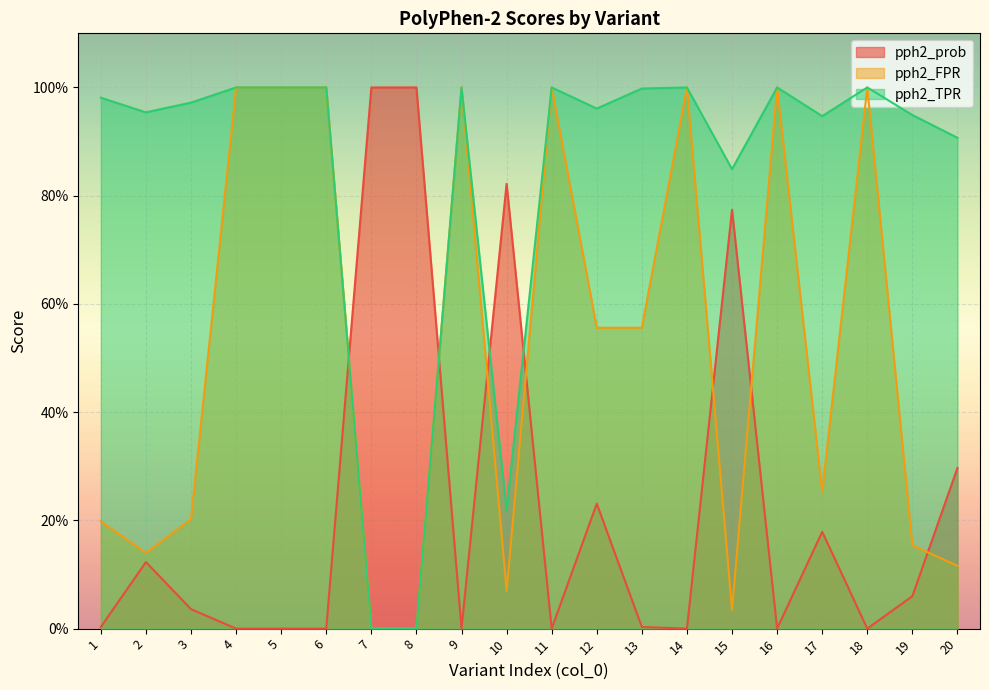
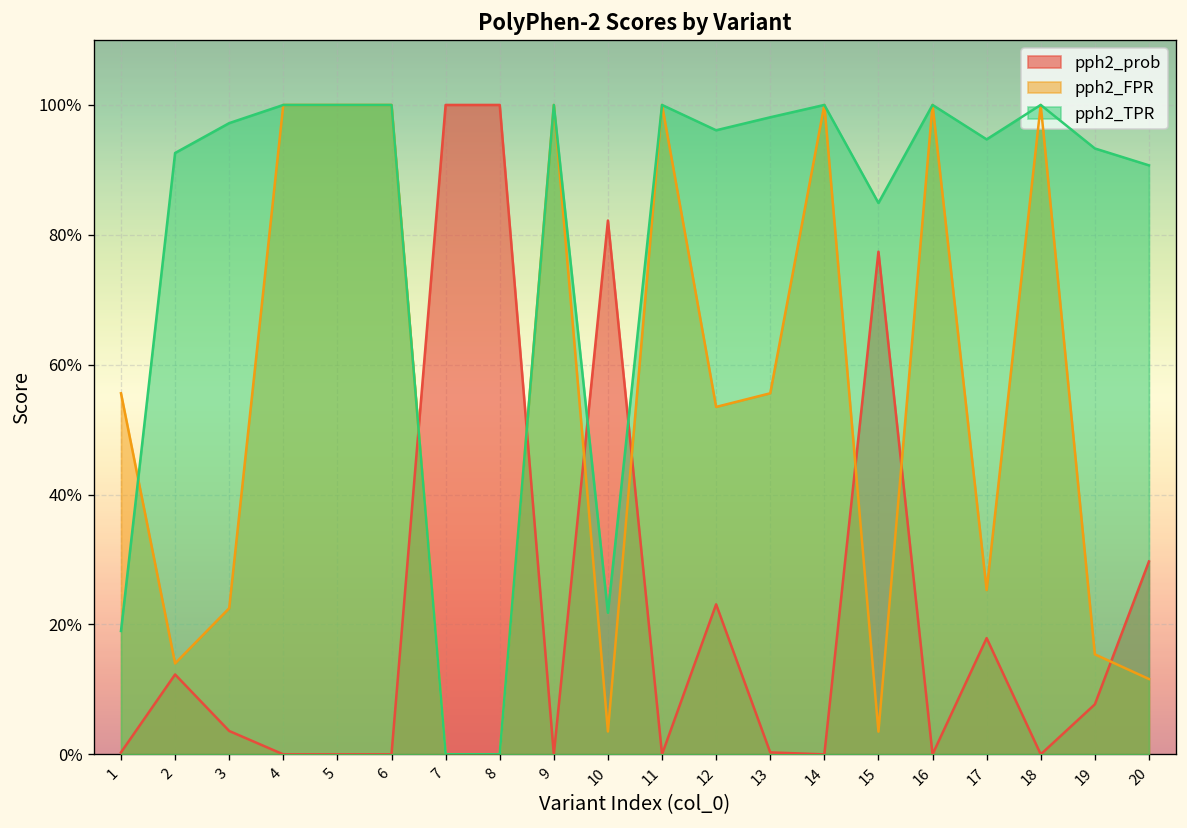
  {
    "pph2_prob": {
      "1": "0%",
      "2": "12%",
      "3": "4%",
      "4": "0%",
      "5": "0%",
      "6": "0%",
      "7": "100%",
      "8": "100%",
      "9": "0%",
      "10": "82%",
      "11": "0%",
      "12": "23%",
      "13": "0%",
      "14": "0%",
      "15": "77%",
      "16": "0%",
      "17": "18%",
      "18": "0%",
-     "19": "6%",
+     "19": "8%",
      "20": "30%"
    },
    "pph2_FPR": {
-     "1": "20%",
+     "1": "56%",
      "2": "14%",
-     "3": "20%",
-     "10": "7%",
-     "12": "56%",
+     "3": "23%",
+     "10": "4%",
+     "12": "54%",
      "13": "56%",
      "15": "4%",
      "17": "25%",
      "19": "15%",
      "20": "12%"
    },
    "pph2_TPR": {
-     "1": "98%",
-     "2": "95%",
+     "1": "19%",
+     "2": "93%",
      "3": "97%",
      "10": "22%",
      "12": "96%",
-     "13": "100%",
+     "13": "98%",
      "15": "85%",
      "17": "95%",
-     "19": "95%",
+     "19": "93%",
      "20": "91%"
    }
  }
